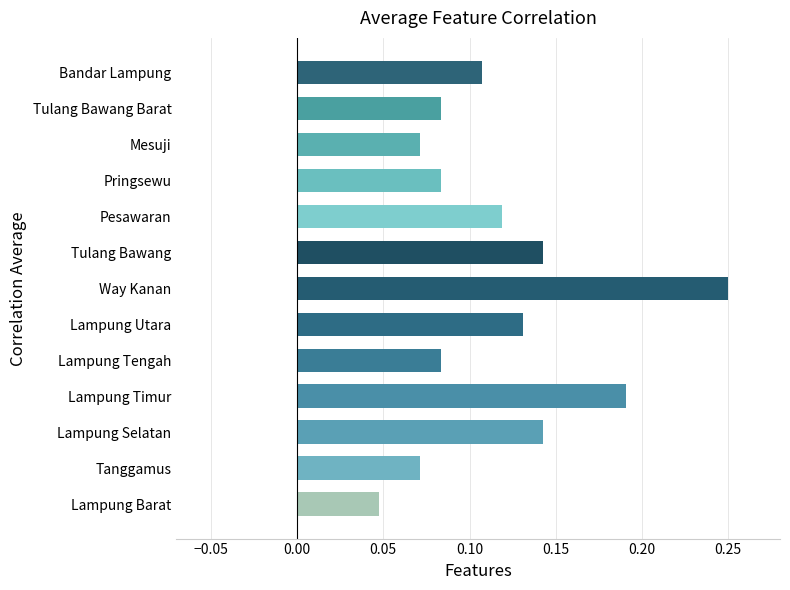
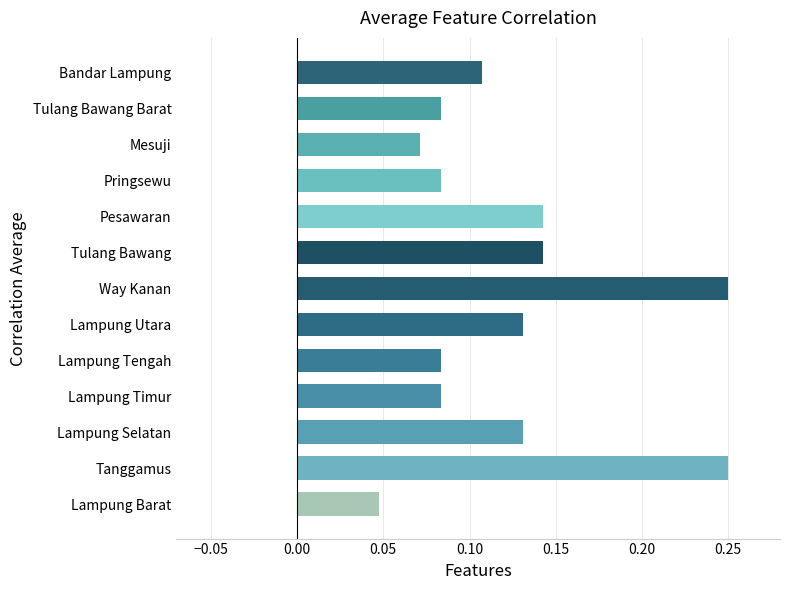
  {
    "Bandar Lampung": 0.107,
    "Tulang Bawang Barat": 0.083,
    "Mesuji": 0.071,
    "Pringsewu": 0.083,
-   "Pesawaran": 0.119,
+   "Pesawaran": 0.143,
    "Tulang Bawang": 0.143,
    "Way Kanan": 0.250,
    "Lampung Utara": 0.131,
    "Lampung Tengah": 0.083,
-   "Lampung Timur": 0.190,
-   "Lampung Selatan": 0.143,
-   "Tanggamus": 0.071,
+   "Lampung Timur": 0.083,
+   "Lampung Selatan": 0.131,
+   "Tanggamus": 0.250,
    "Lampung Barat": 0.048
  }
